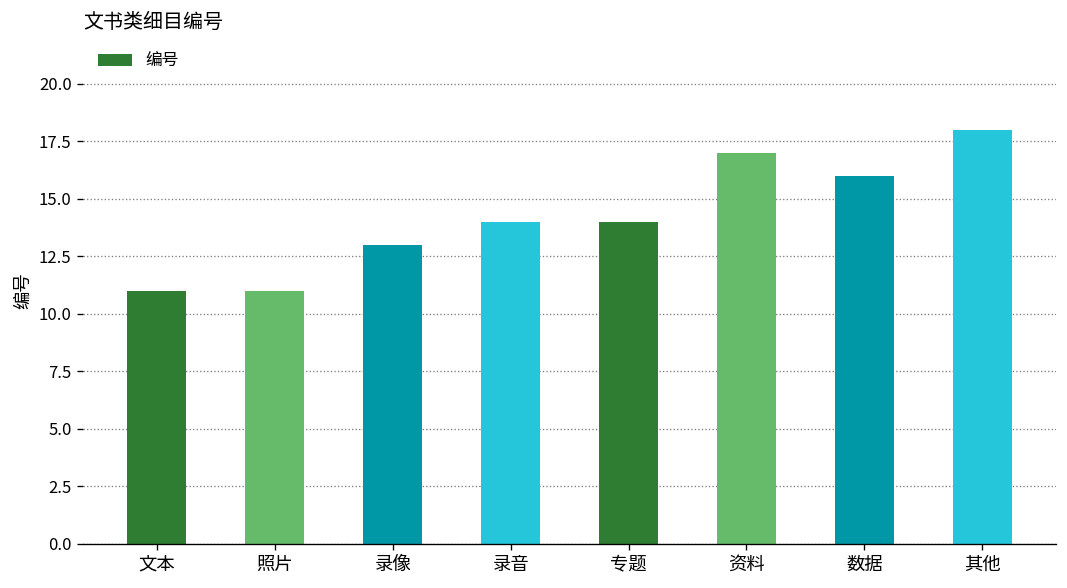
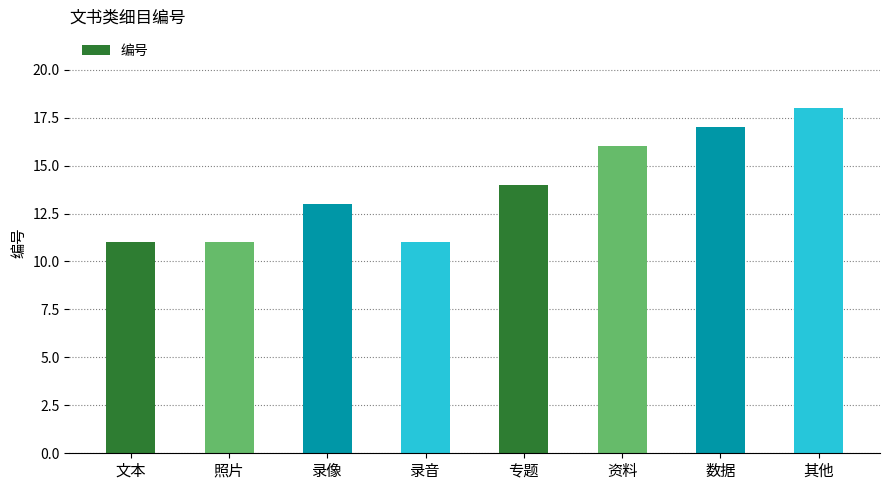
  {
    "文本": 11,
    "照片": 11,
    "录像": 13,
-   "录音": 14,
+   "录音": 11,
    "专题": 14,
-   "资料": 17,
-   "数据": 16,
+   "资料": 16,
+   "数据": 17,
    "其他": 18
  }
